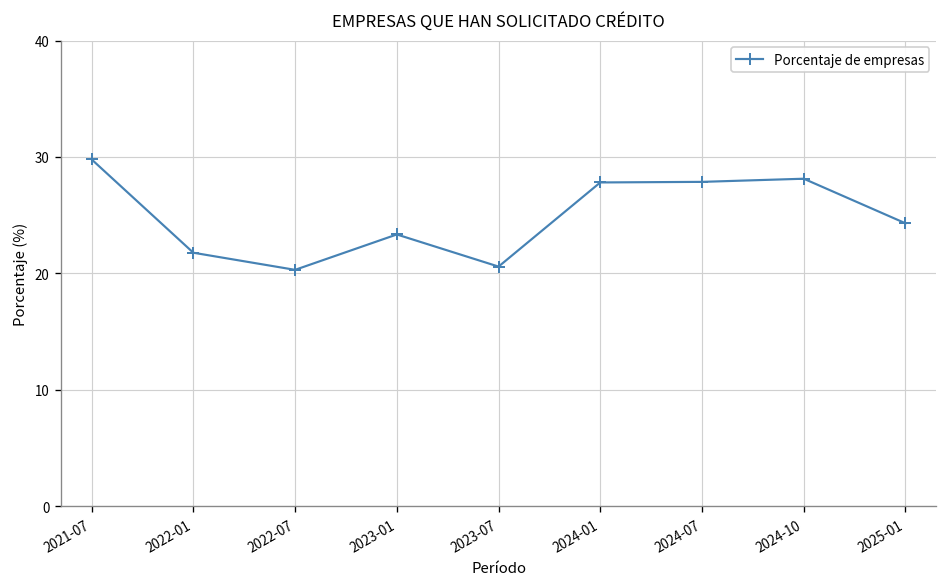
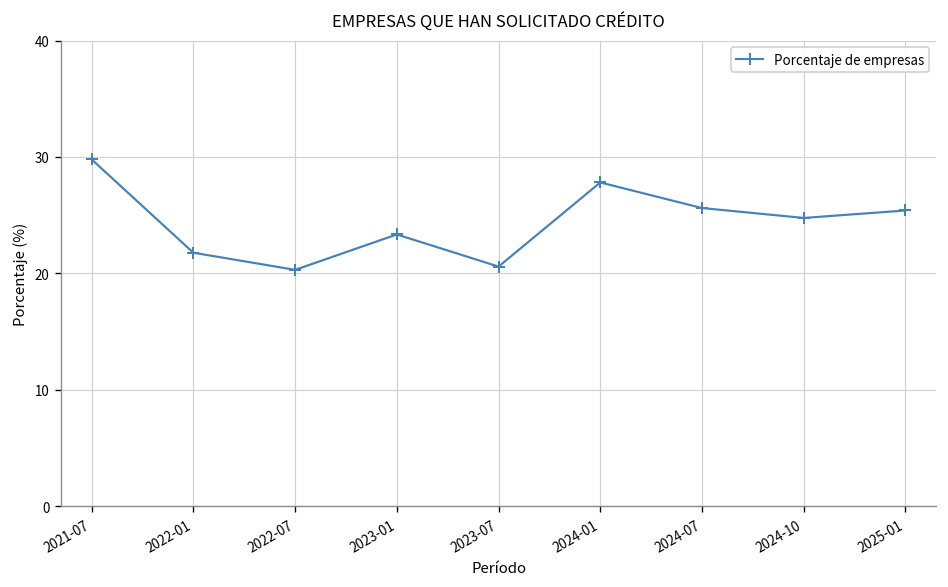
  {
    "2021-07": 30,
    "2022-01": 22,
    "2022-07": 20,
    "2023-01": 23,
    "2023-07": 21,
    "2024-01": 28,
-   "2024-07": 28,
-   "2024-10": 28,
-   "2025-01": 24
+   "2024-07": 26,
+   "2024-10": 25,
+   "2025-01": 25
  }
